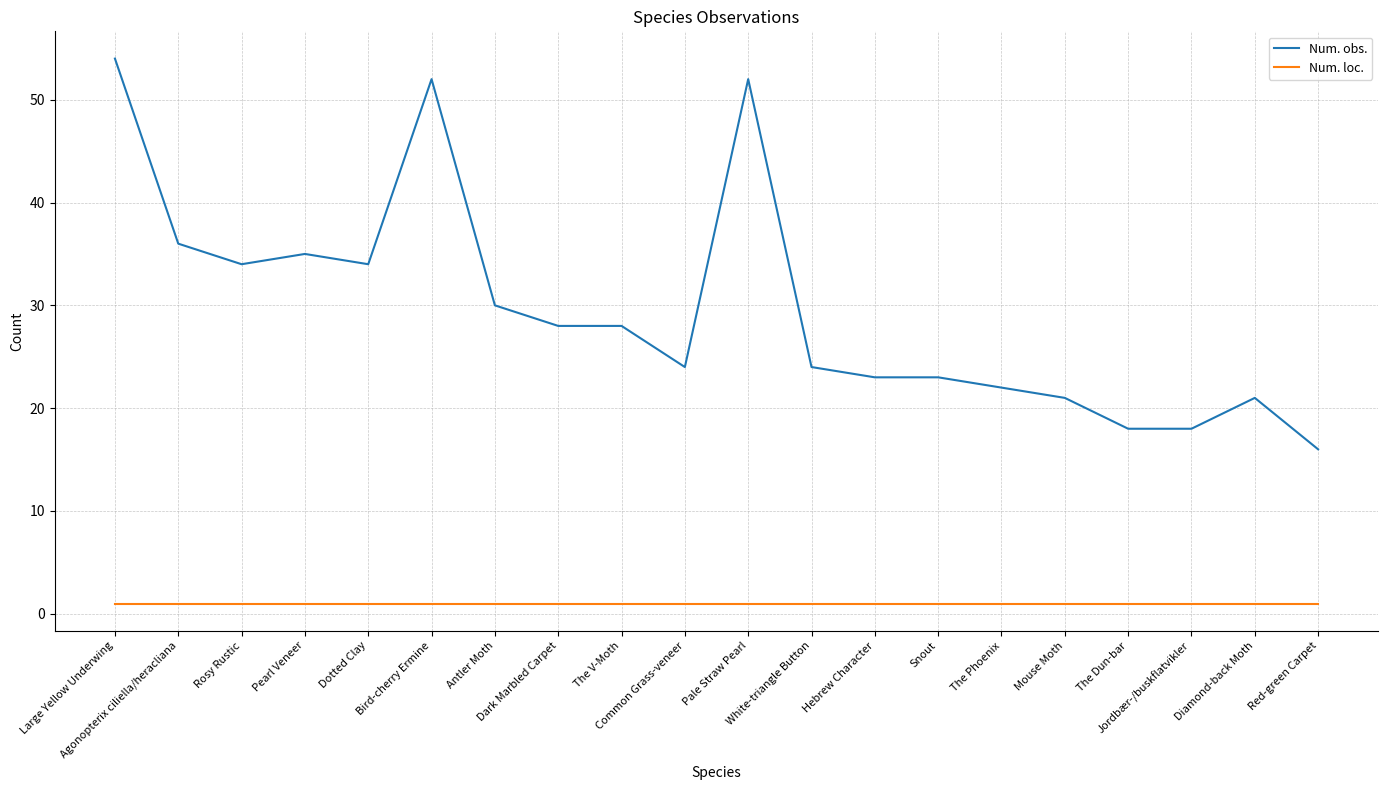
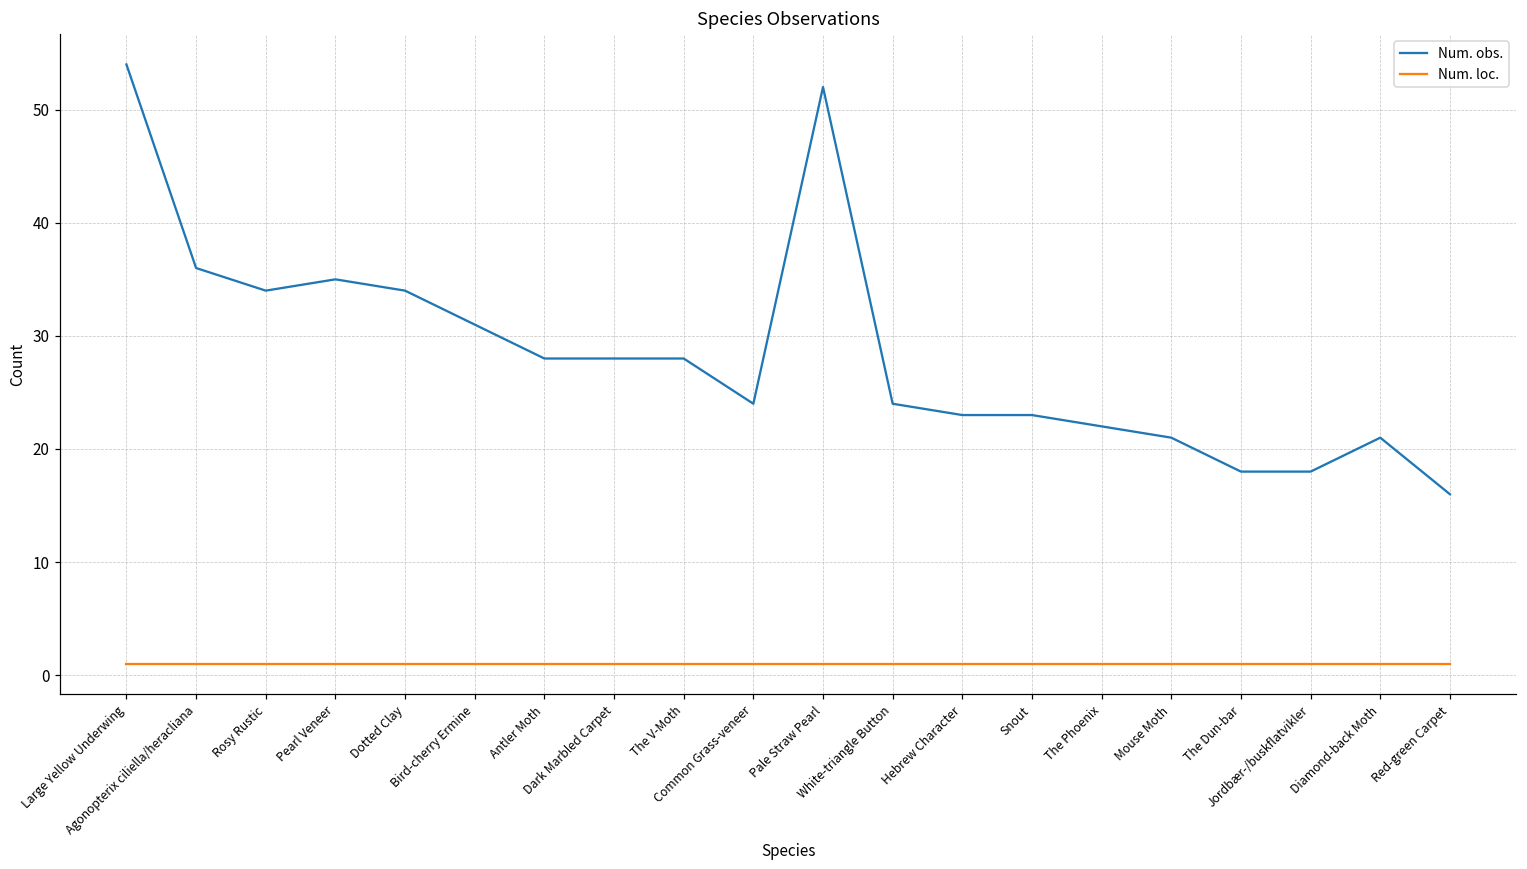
  {
    "Num. obs.": {
      "Large Yellow Underwing": 54,
      "Agonopterix ciliella/heracliana": 36,
      "Rosy Rustic": 34,
      "Pearl Veneer": 35,
      "Dotted Clay": 34,
-     "Bird-cherry Ermine": 52,
-     "Antler Moth": 30,
+     "Bird-cherry Ermine": 31,
+     "Antler Moth": 28,
      "Dark Marbled Carpet": 28,
      "The V-Moth": 28,
      "Common Grass-veneer": 24,
      "Pale Straw Pearl": 52,
      "White-triangle Button": 24,
      "Hebrew Character": 23,
      "Snout": 23,
      "The Phoenix": 22,
      "Mouse Moth": 21,
      "The Dun-bar": 18,
      "Jordbær-/buskflatvikler": 18,
      "Diamond-back Moth": 21,
      "Red-green Carpet": 16
    },
    "Num. loc.": {
      "Large Yellow Underwing": 1,
      "Agonopterix ciliella/heracliana": 1,
      "Rosy Rustic": 1,
      "Pearl Veneer": 1,
      "Dotted Clay": 1,
      "Bird-cherry Ermine": 1,
      "Antler Moth": 1,
      "Dark Marbled Carpet": 1,
      "The V-Moth": 1,
      "Common Grass-veneer": 1,
      "Pale Straw Pearl": 1,
      "White-triangle Button": 1,
      "Hebrew Character": 1,
      "Snout": 1,
      "The Phoenix": 1,
      "Mouse Moth": 1,
      "The Dun-bar": 1,
      "Jordbær-/buskflatvikler": 1,
      "Diamond-back Moth": 1,
      "Red-green Carpet": 1
    }
  }
